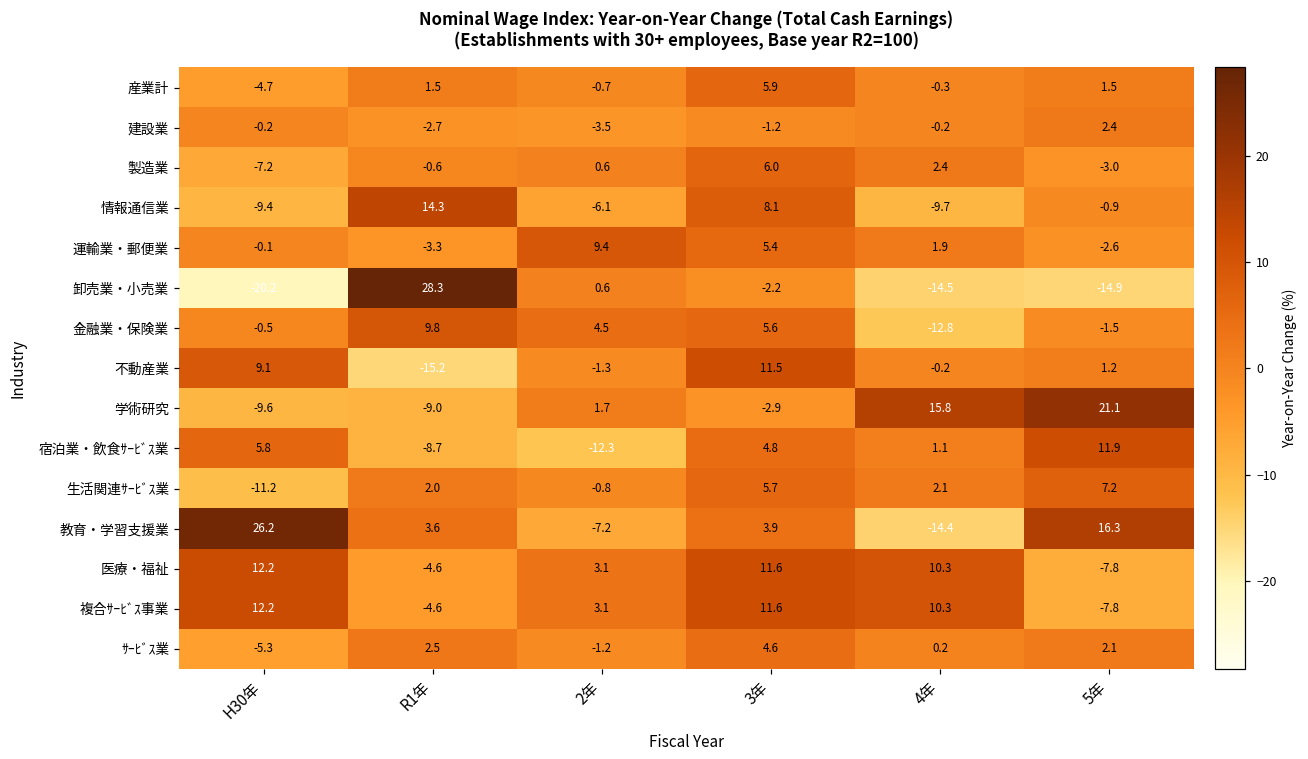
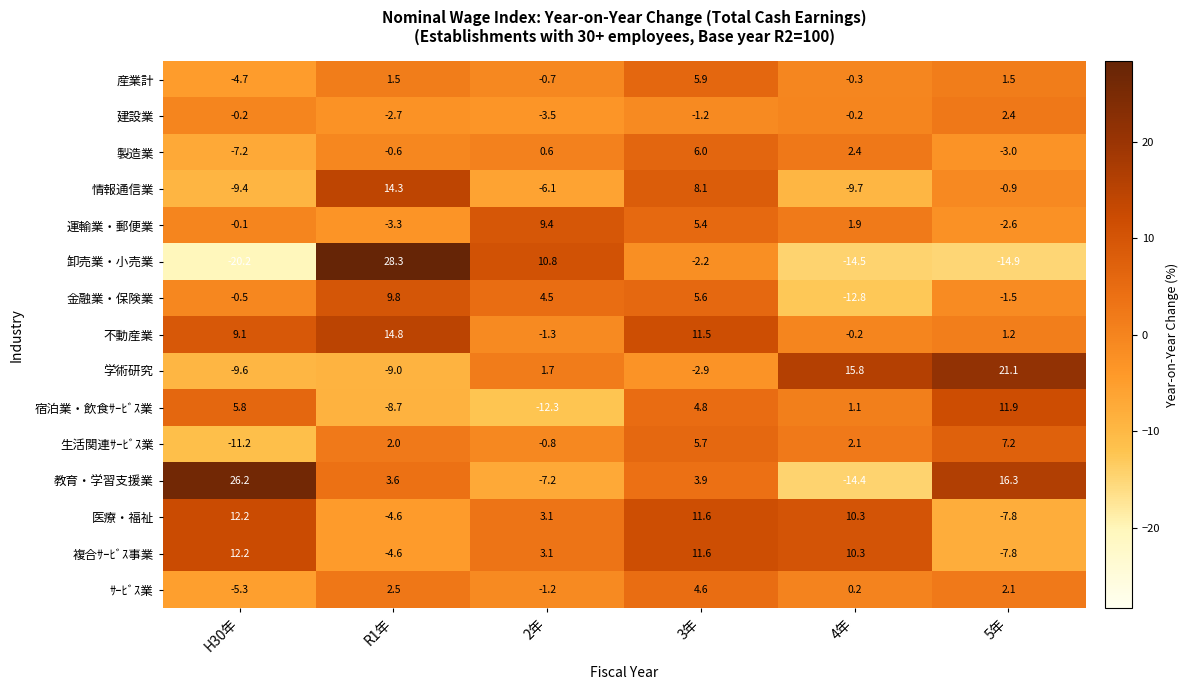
  {
    "産業計": {
      "H30年": -4.7,
      "R1年": 1.5,
      "2年": -0.7,
      "3年": 5.9,
      "4年": -0.3,
      "5年": 1.5
    },
    "建設業": {
      "H30年": -0.2,
      "R1年": -2.7,
      "2年": -3.5,
      "3年": -1.2,
      "4年": -0.2,
      "5年": 2.4
    },
    "製造業": {
      "H30年": -7.2,
      "R1年": -0.6,
      "2年": 0.6,
      "3年": 6.0,
      "4年": 2.4,
      "5年": -3.0
    },
    "情報通信業": {
      "H30年": -9.4,
      "R1年": 14.3,
      "2年": -6.1,
      "3年": 8.1,
      "4年": -9.7,
      "5年": -0.9
    },
    "運輸業・郵便業": {
      "H30年": -0.1,
      "R1年": -3.3,
      "2年": 9.4,
      "3年": 5.4,
      "4年": 1.9,
      "5年": -2.6
    },
    "卸売業・小売業": {
      "H30年": -20.2,
      "R1年": 28.3,
-     "2年": 0.6,
+     "2年": 10.8,
      "3年": -2.2,
      "4年": -14.5,
      "5年": -14.9
    },
    "金融業・保険業": {
      "H30年": -0.5,
      "R1年": 9.8,
      "2年": 4.5,
      "3年": 5.6,
      "4年": -12.8,
      "5年": -1.5
    },
    "不動産業": {
      "H30年": 9.1,
-     "R1年": -15.2,
+     "R1年": 14.8,
      "2年": -1.3,
      "3年": 11.5,
      "4年": -0.2,
      "5年": 1.2
    },
    "学術研究": {
      "H30年": -9.6,
      "R1年": -9.0,
      "2年": 1.7,
      "3年": -2.9,
      "4年": 15.8,
      "5年": 21.1
    },
    "宿泊業・飲食ｻｰﾋﾞｽ業": {
      "H30年": 5.8,
      "R1年": -8.7,
      "2年": -12.3,
      "3年": 4.8,
      "4年": 1.1,
      "5年": 11.9
    },
    "生活関連ｻｰﾋﾞｽ業": {
      "H30年": -11.2,
      "R1年": 2.0,
      "2年": -0.8,
      "3年": 5.7,
      "4年": 2.1,
      "5年": 7.2
    },
    "教育・学習支援業": {
      "H30年": 26.2,
      "R1年": 3.6,
      "2年": -7.2,
      "3年": 3.9,
      "4年": -14.4,
      "5年": 16.3
    },
    "医療・福祉": {
      "H30年": 12.2,
      "R1年": -4.6,
      "2年": 3.1,
      "3年": 11.6,
      "4年": 10.3,
      "5年": -7.8
    },
    "複合ｻｰﾋﾞｽ事業": {
      "H30年": 12.2,
      "R1年": -4.6,
      "2年": 3.1,
      "3年": 11.6,
      "4年": 10.3,
      "5年": -7.8
    },
    "ｻｰﾋﾞｽ業": {
      "H30年": -5.3,
      "R1年": 2.5,
      "2年": -1.2,
      "3年": 4.6,
      "4年": 0.2,
      "5年": 2.1
    }
  }
